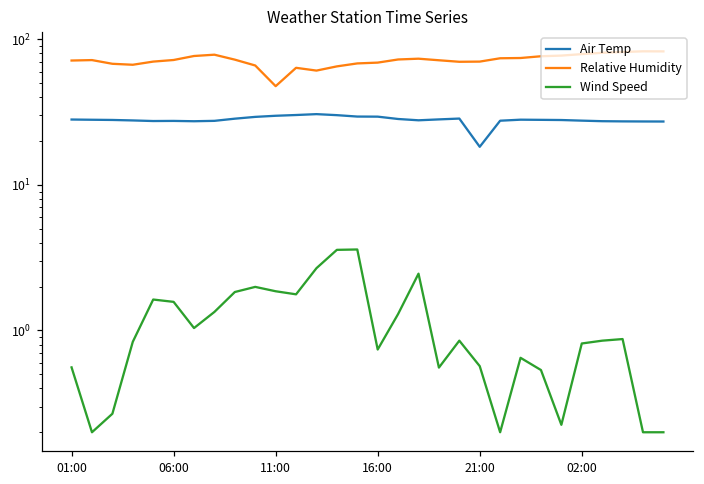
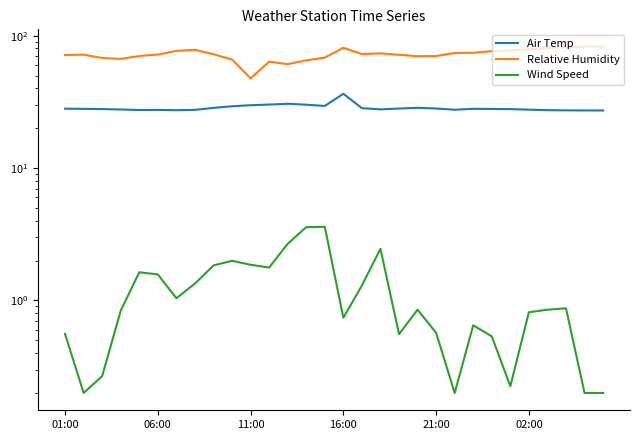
  {
    "Air Temp": {
      "11:00": 30,
-     "16:00": 29,
-     "21:00": 18
+     "16:00": 36,
+     "21:00": 28
    },
    "Relative Humidity": {
      "11:00": 48,
-     "16:00": 70,
+     "16:00": 80,
      "21:00": 70
    },
    "Wind Speed": {
      "11:00": 1.9,
      "16:00": 0.7,
      "21:00": 0.57
    }
  }
